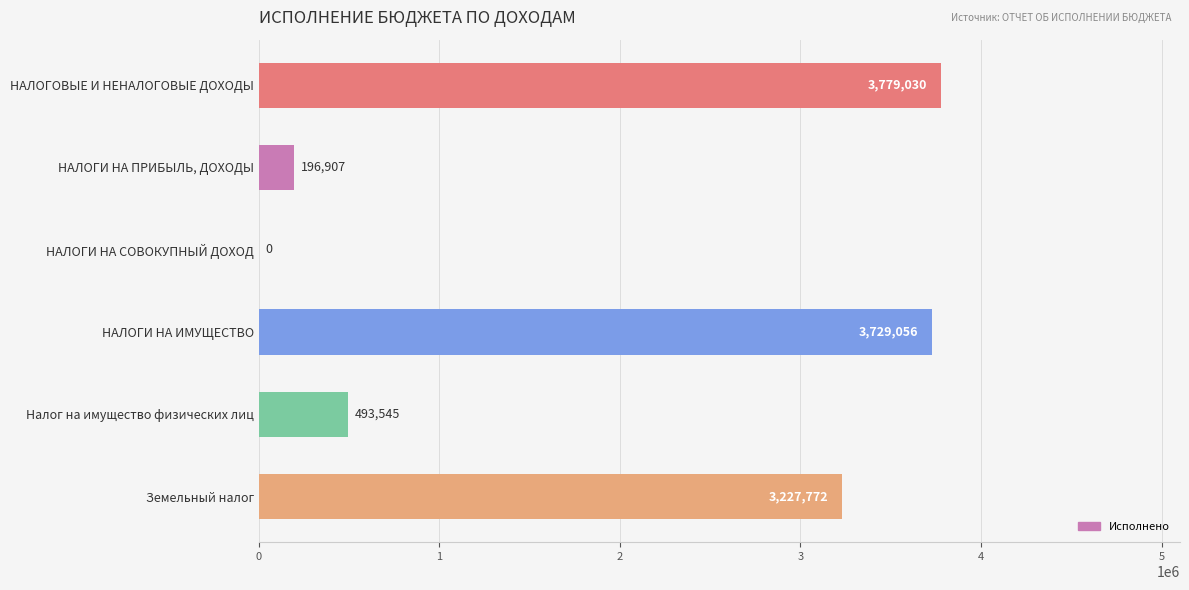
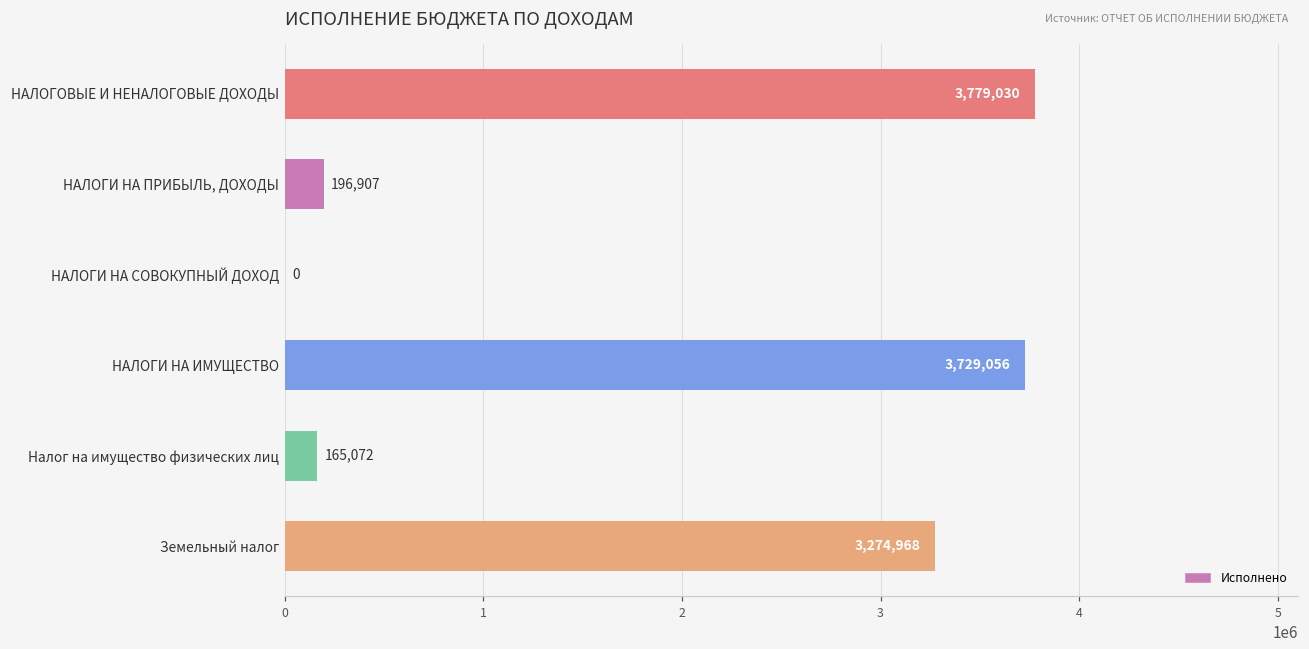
  {
    "НАЛОГОВЫЕ И НЕНАЛОГОВЫЕ ДОХОДЫ": "3,779,030",
    "НАЛОГИ НА ПРИБЫЛЬ, ДОХОДЫ": "196,907",
    "НАЛОГИ НА СОВОКУПНЫЙ ДОХОД": "0",
    "НАЛОГИ НА ИМУЩЕСТВО": "3,729,056",
-   "Налог на имущество физических лиц": "493,545",
-   "Земельный налог": "3,227,772"
+   "Налог на имущество физических лиц": "165,072",
+   "Земельный налог": "3,274,968"
  }
